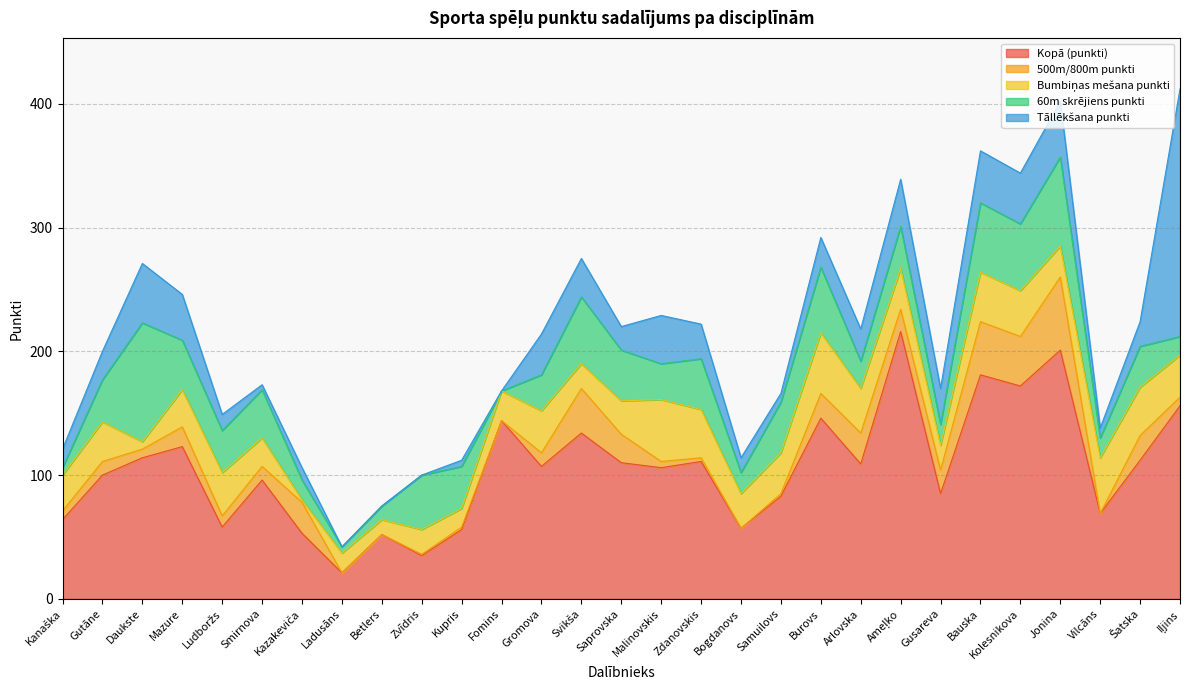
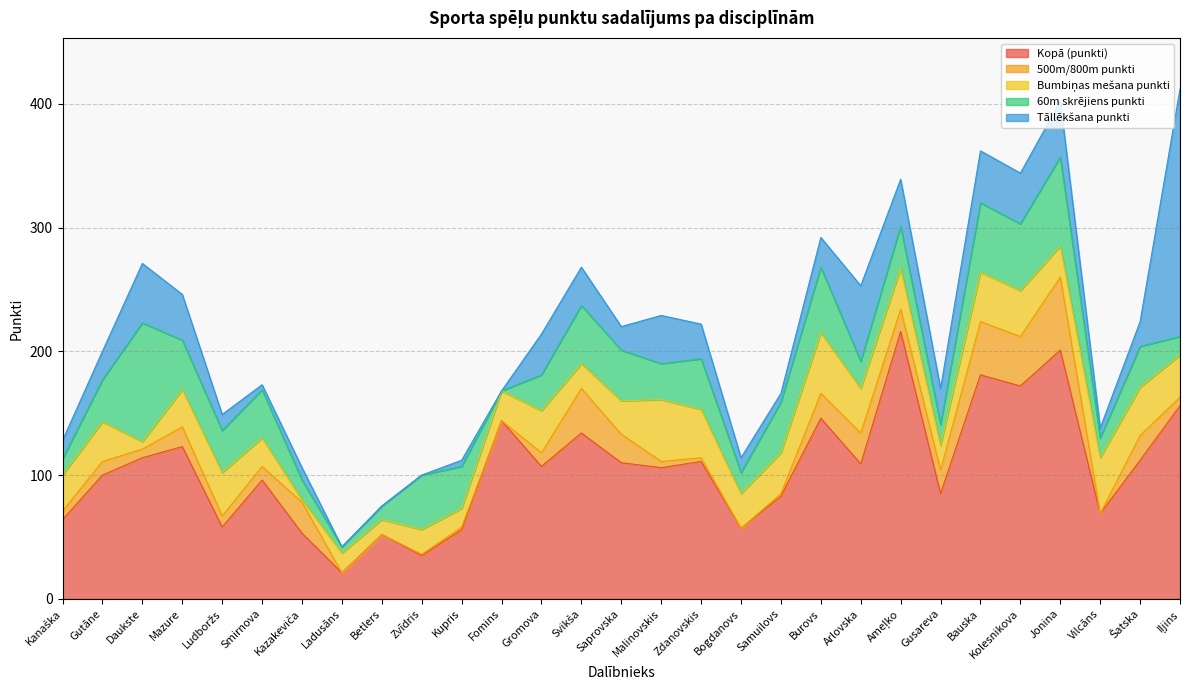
  {
    "Kopā (punkti)": {
      "Kanaška": 64,
      "Gutāne": 100,
      "Daukste": 114,
      "Mazure": 123,
      "Ludboržs": 58,
      "Smirnova": 96,
      "Kazakeviča": 53,
      "Gromova": 107,
      "Svikša": 134,
      "Saprovska": 110,
      "Malinovskis": 106,
      "Zdanovskis": 111,
      "Burovs": 146,
      "Arlovska": 109,
      "Ameļko": 216,
      "Gusareva": 85,
      "Bauska": 181,
      "Kolesnikova": 172,
      "Jonina": 201,
      "Šatska": 112,
      "Iļjins": 156
    },
    "60m skrējiens punkti": {
-     "Kanaška": 6,
+     "Kanaška": 13,
      "Gutāne": 34,
      "Daukste": 96,
      "Mazure": 40,
      "Ludboržs": 34,
      "Smirnova": 39,
      "Kazakeviča": 16,
      "Kupris": 34,
      "Gromova": 29,
-     "Svikša": 54,
+     "Svikša": 47,
      "Saprovska": 41,
      "Malinovskis": 29,
      "Zdanovskis": 41,
      "Bogdanovs": 17,
      "Samuilovs": 41,
      "Burovs": 53,
      "Arlovska": 22,
      "Ameļko": 34,
      "Gusareva": 17,
      "Bauska": 56,
      "Kolesnikova": 54,
      "Jonina": 72,
      "Vilcāns": 16,
      "Šatska": 33,
      "Iļjins": 15
    },
    "Tāllēkšana punkti": {
      "Kanaška": 15,
      "Gutāne": 23,
      "Daukste": 48,
      "Mazure": 37,
      "Ludboržs": 13,
      "Smirnova": 4,
      "Kazakeviča": 10,
      "Kupris": 5,
      "Gromova": 33,
      "Svikša": 31,
      "Saprovska": 19,
      "Malinovskis": 39,
      "Zdanovskis": 28,
      "Bogdanovs": 12,
      "Samuilovs": 7,
      "Burovs": 24,
-     "Arlovska": 26,
+     "Arlovska": 61,
      "Ameļko": 38,
      "Gusareva": 29,
      "Bauska": 42,
      "Kolesnikova": 41,
      "Vilcāns": 8,
      "Šatska": 20,
      "Iļjins": 200
    }
  }
